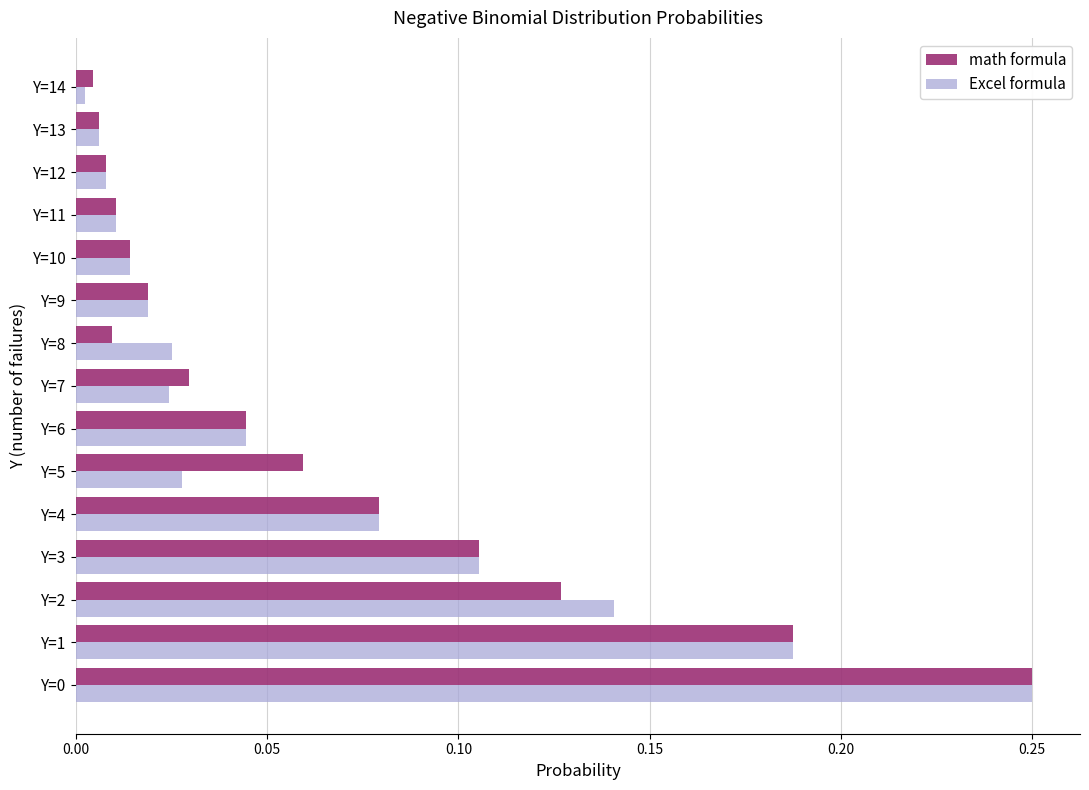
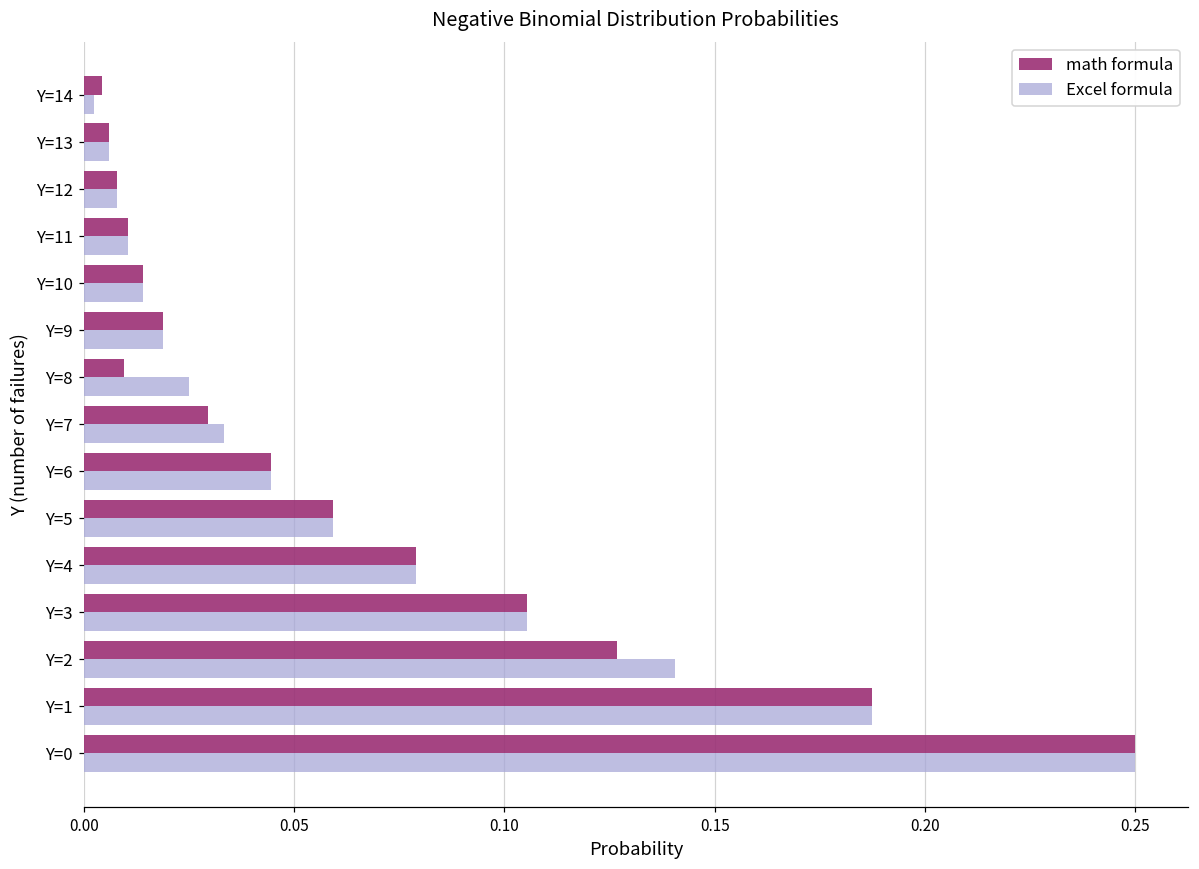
  {
    "math formula": {
      "Y=14": 0.004,
      "Y=13": 0.006,
      "Y=12": 0.008,
      "Y=11": 0.011,
      "Y=10": 0.014,
      "Y=9": 0.019,
      "Y=8": 0.010,
      "Y=7": 0.029,
      "Y=6": 0.044,
      "Y=5": 0.059,
      "Y=4": 0.079,
      "Y=3": 0.105,
      "Y=2": 0.127,
      "Y=1": 0.188,
      "Y=0": 0.250
    },
    "Excel formula": {
      "Y=14": 0.002,
      "Y=13": 0.006,
      "Y=12": 0.008,
      "Y=11": 0.011,
      "Y=10": 0.014,
      "Y=9": 0.019,
      "Y=8": 0.025,
-     "Y=7": 0.024,
+     "Y=7": 0.033,
      "Y=6": 0.044,
-     "Y=5": 0.028,
+     "Y=5": 0.059,
      "Y=4": 0.079,
      "Y=3": 0.105,
      "Y=2": 0.141,
      "Y=1": 0.188,
      "Y=0": 0.250
    }
  }
